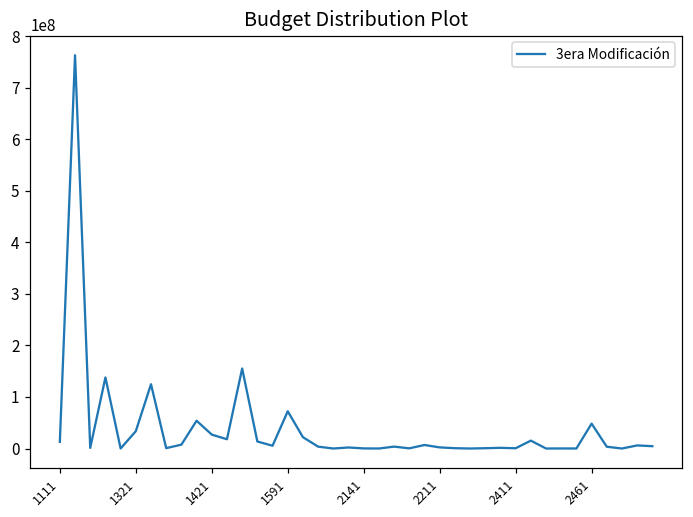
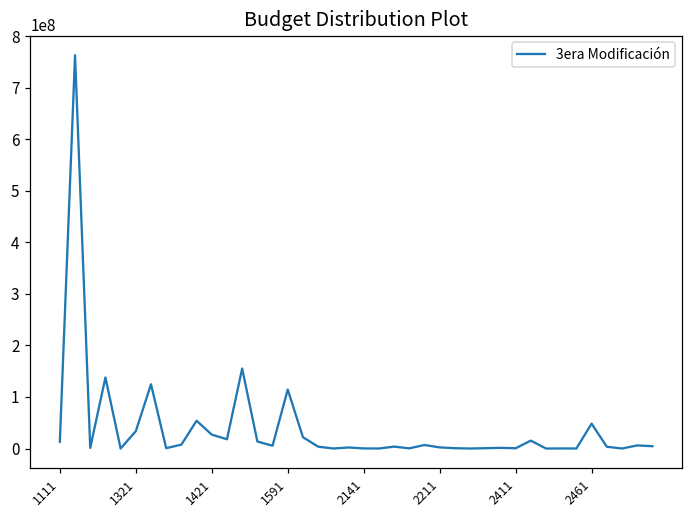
  {
    "1111": 10000000,
    "1321": 30000000,
    "1421": 30000000,
-   "1591": 70000000,
+   "1591": 110000000,
    "2141": 0,
    "2211": 0,
    "2411": 0,
    "2461": 50000000
  }
